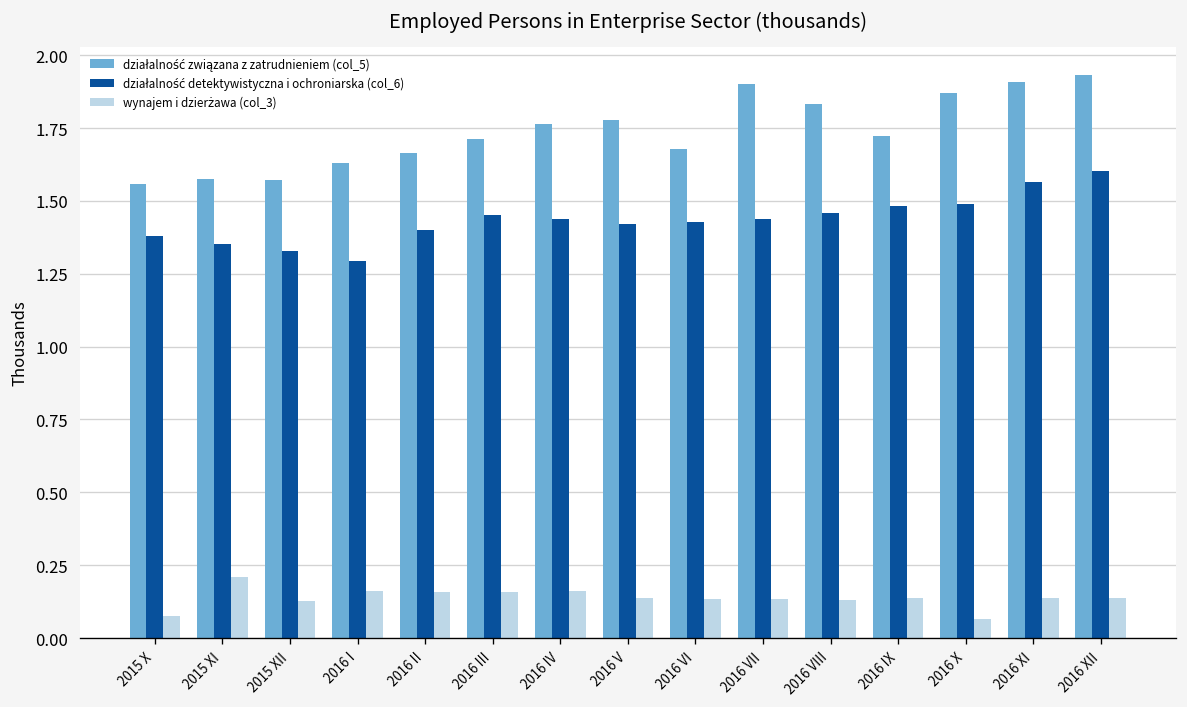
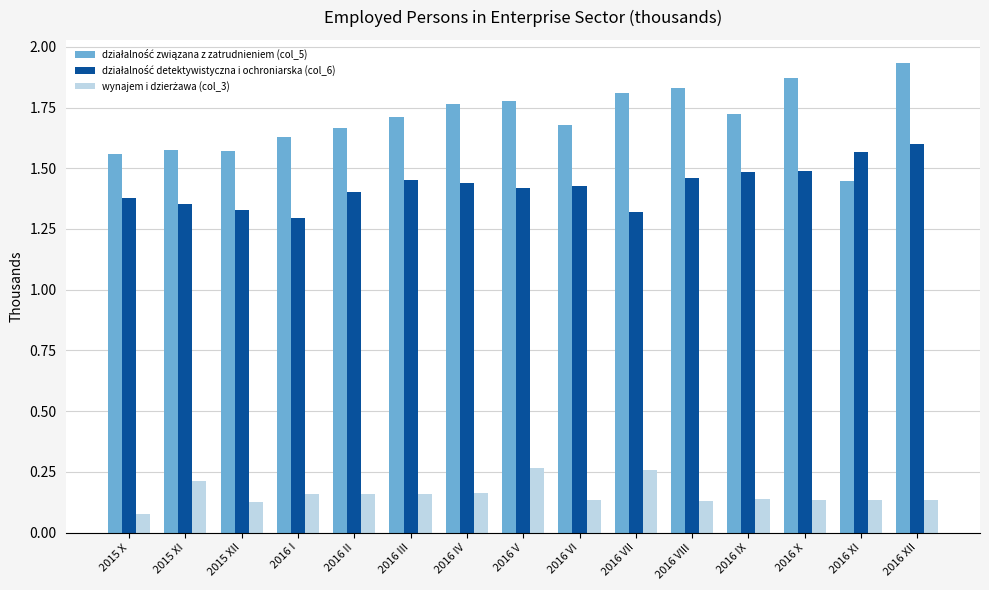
  {
    "działalność związana z zatrudnieniem (col_5)": {
      "2015 X": 1.56,
      "2015 XI": 1.58,
      "2015 XII": 1.57,
      "2016 I": 1.63,
      "2016 II": 1.66,
      "2016 III": 1.71,
      "2016 IV": 1.76,
      "2016 V": 1.78,
      "2016 VI": 1.68,
-     "2016 VII": 1.90,
+     "2016 VII": 1.81,
      "2016 VIII": 1.83,
      "2016 IX": 1.72,
      "2016 X": 1.87,
-     "2016 XI": 1.91,
+     "2016 XI": 1.45,
      "2016 XII": 1.93
    },
    "działalność detektywistyczna i ochroniarska (col_6)": {
      "2015 X": 1.38,
      "2015 XI": 1.35,
      "2015 XII": 1.33,
      "2016 I": 1.29,
      "2016 II": 1.40,
      "2016 III": 1.45,
      "2016 IV": 1.44,
      "2016 V": 1.42,
      "2016 VI": 1.43,
-     "2016 VII": 1.44,
+     "2016 VII": 1.32,
      "2016 VIII": 1.46,
      "2016 IX": 1.48,
      "2016 X": 1.49,
      "2016 XI": 1.57,
      "2016 XII": 1.60
    },
    "wynajem i dzierżawa (col_3)": {
      "2015 X": 0.08,
      "2015 XI": 0.21,
      "2015 XII": 0.13,
      "2016 I": 0.16,
      "2016 II": 0.16,
      "2016 III": 0.16,
      "2016 IV": 0.16,
-     "2016 V": 0.14,
+     "2016 V": 0.27,
      "2016 VI": 0.14,
-     "2016 VII": 0.13,
+     "2016 VII": 0.26,
      "2016 VIII": 0.13,
      "2016 IX": 0.14,
-     "2016 X": 0.07,
+     "2016 X": 0.14,
      "2016 XI": 0.14,
      "2016 XII": 0.14
    }
  }
